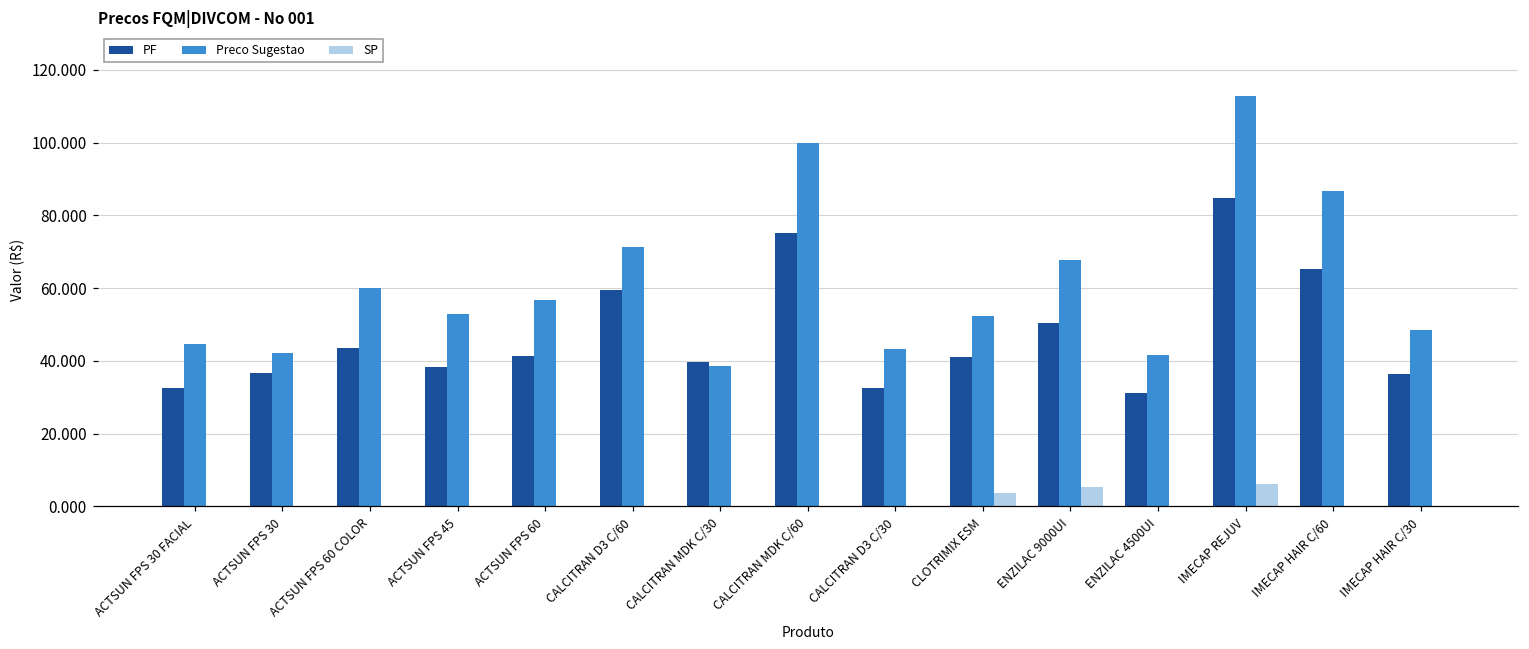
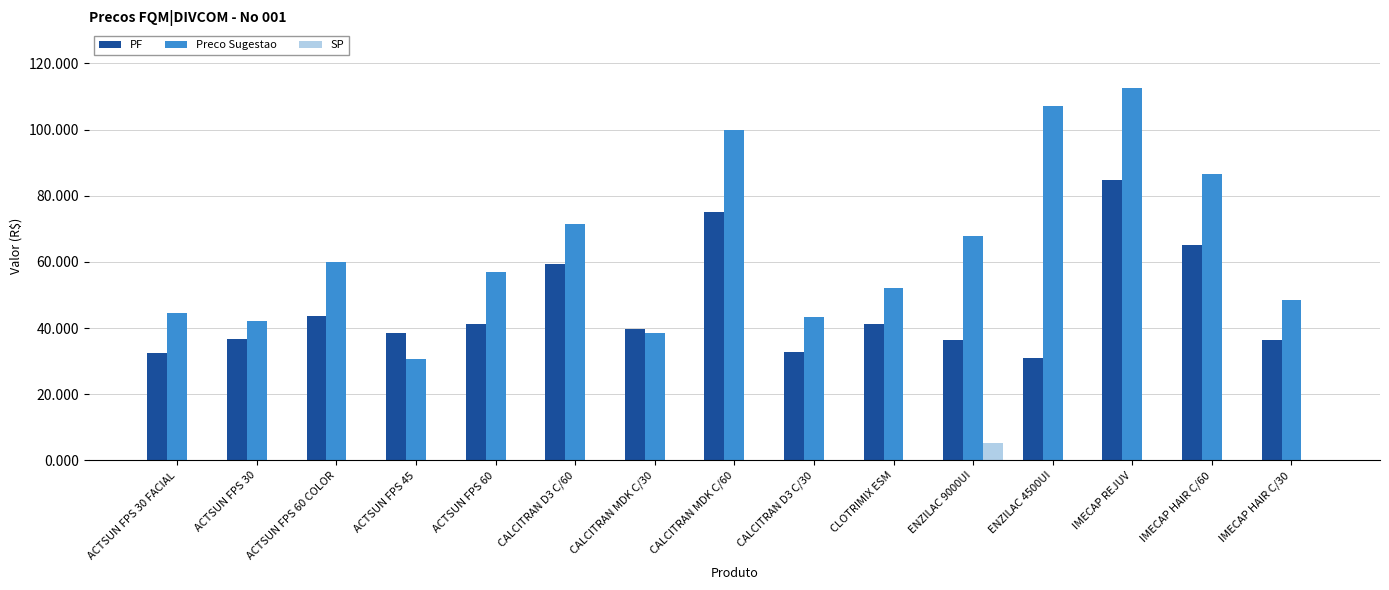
  {
    "PF": {
      "ACTSUN FPS 30 FACIAL": 32,
      "ACTSUN FPS 30": 37,
      "ACTSUN FPS 60 COLOR": 44,
      "ACTSUN FPS 45": 38,
      "ACTSUN FPS 60": 41,
      "CALCITRAN D3 C/60": 59,
      "CALCITRAN MDK C/30": 40,
      "CALCITRAN MDK C/60": 75,
      "CALCITRAN D3 C/30": 33,
      "CLOTRIMIX ESM": 41,
-     "ENZILAC 9000UI": 50,
+     "ENZILAC 9000UI": 36,
      "ENZILAC 4500UI": 31,
      "IMECAP REJUV": 85,
      "IMECAP HAIR C/60": 65,
      "IMECAP HAIR C/30": 37
    },
    "Preco Sugestao": {
      "ACTSUN FPS 30 FACIAL": 45,
      "ACTSUN FPS 30": 42,
      "ACTSUN FPS 60 COLOR": 60,
-     "ACTSUN FPS 45": 53,
+     "ACTSUN FPS 45": 31,
      "ACTSUN FPS 60": 57,
      "CALCITRAN D3 C/60": 71,
      "CALCITRAN MDK C/30": 39,
      "CALCITRAN MDK C/60": 100,
      "CALCITRAN D3 C/30": 43,
      "CLOTRIMIX ESM": 52,
      "ENZILAC 9000UI": 68,
-     "ENZILAC 4500UI": 42,
+     "ENZILAC 4500UI": 107,
      "IMECAP REJUV": 113,
      "IMECAP HAIR C/60": 87,
      "IMECAP HAIR C/30": 49
    },
    "SP": {
      "ACTSUN FPS 30 FACIAL": 0,
      "ACTSUN FPS 30": 0,
      "ACTSUN FPS 60 COLOR": 0,
      "ACTSUN FPS 45": 0,
      "ACTSUN FPS 60": 0,
-     "CLOTRIMIX ESM": 4,
+     "CLOTRIMIX ESM": 0,
      "ENZILAC 9000UI": 5,
-     "IMECAP REJUV": 6
+     "IMECAP REJUV": 0
    }
  }
